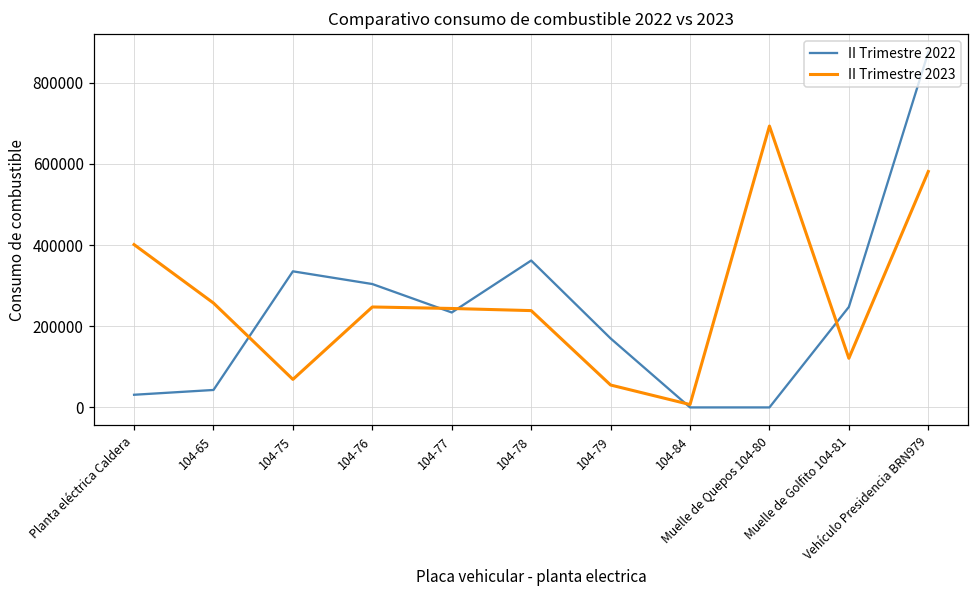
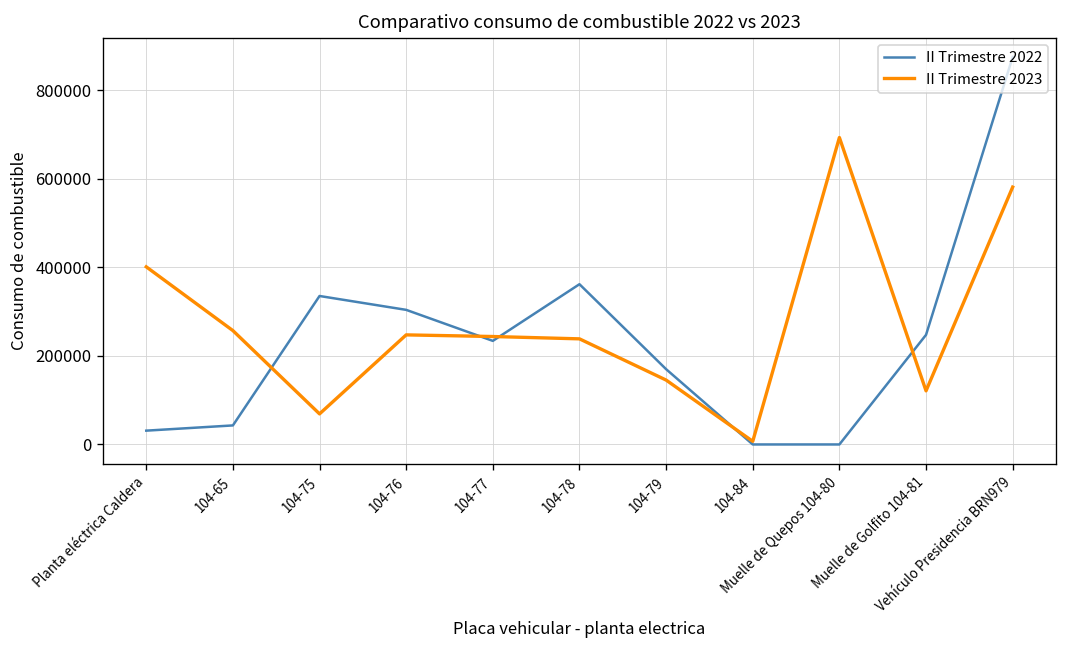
  {
    "II Trimestre 2022": {
      "Planta eléctrica Caldera": 30000,
      "104-65": 40000,
      "104-75": 340000,
      "104-76": 300000,
      "104-77": 230000,
      "104-78": 360000,
      "104-79": 170000,
      "104-84": 0,
      "Muelle de Quepos 104-80": 0,
      "Muelle de Golfito 104-81": 250000
    },
    "II Trimestre 2023": {
      "Planta eléctrica Caldera": 400000,
      "104-65": 260000,
      "104-75": 70000,
      "104-76": 250000,
      "104-77": 240000,
      "104-78": 240000,
-     "104-79": 60000,
+     "104-79": 150000,
      "104-84": 10000,
      "Muelle de Quepos 104-80": 690000,
      "Muelle de Golfito 104-81": 120000,
      "Vehículo Presidencia BRN979": 580000
    }
  }
